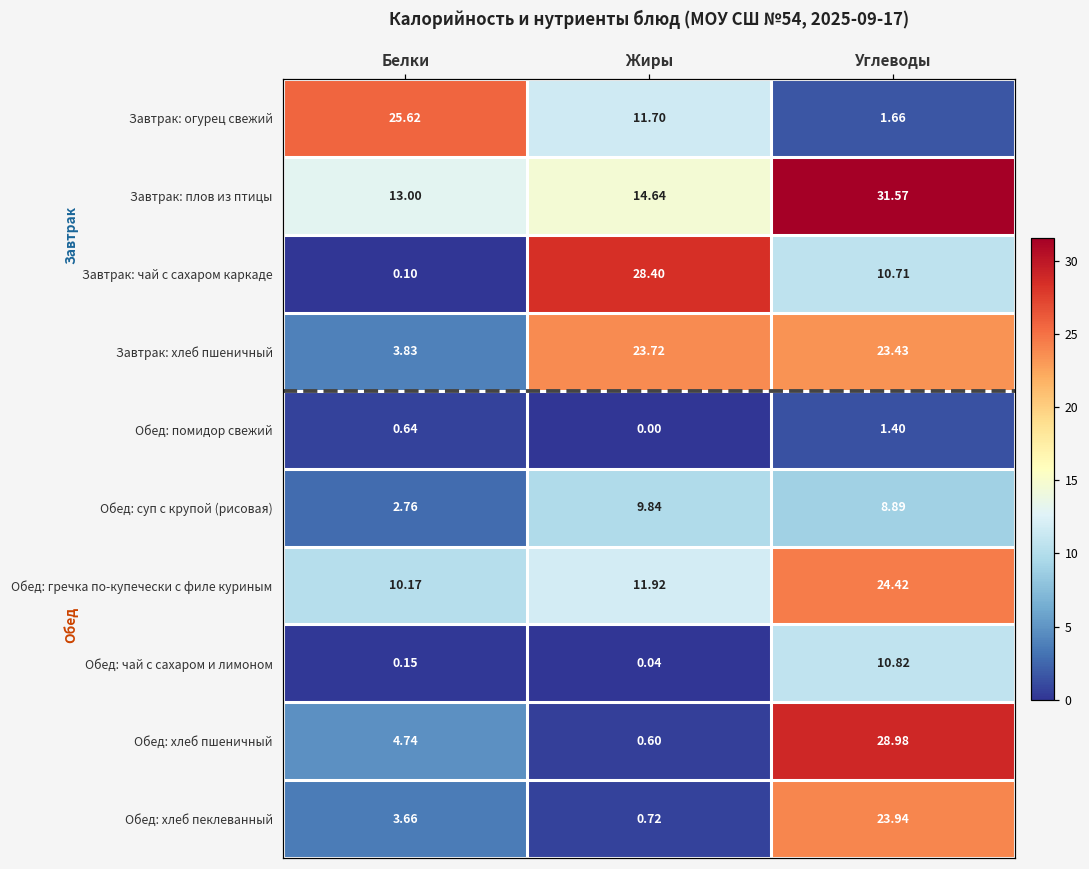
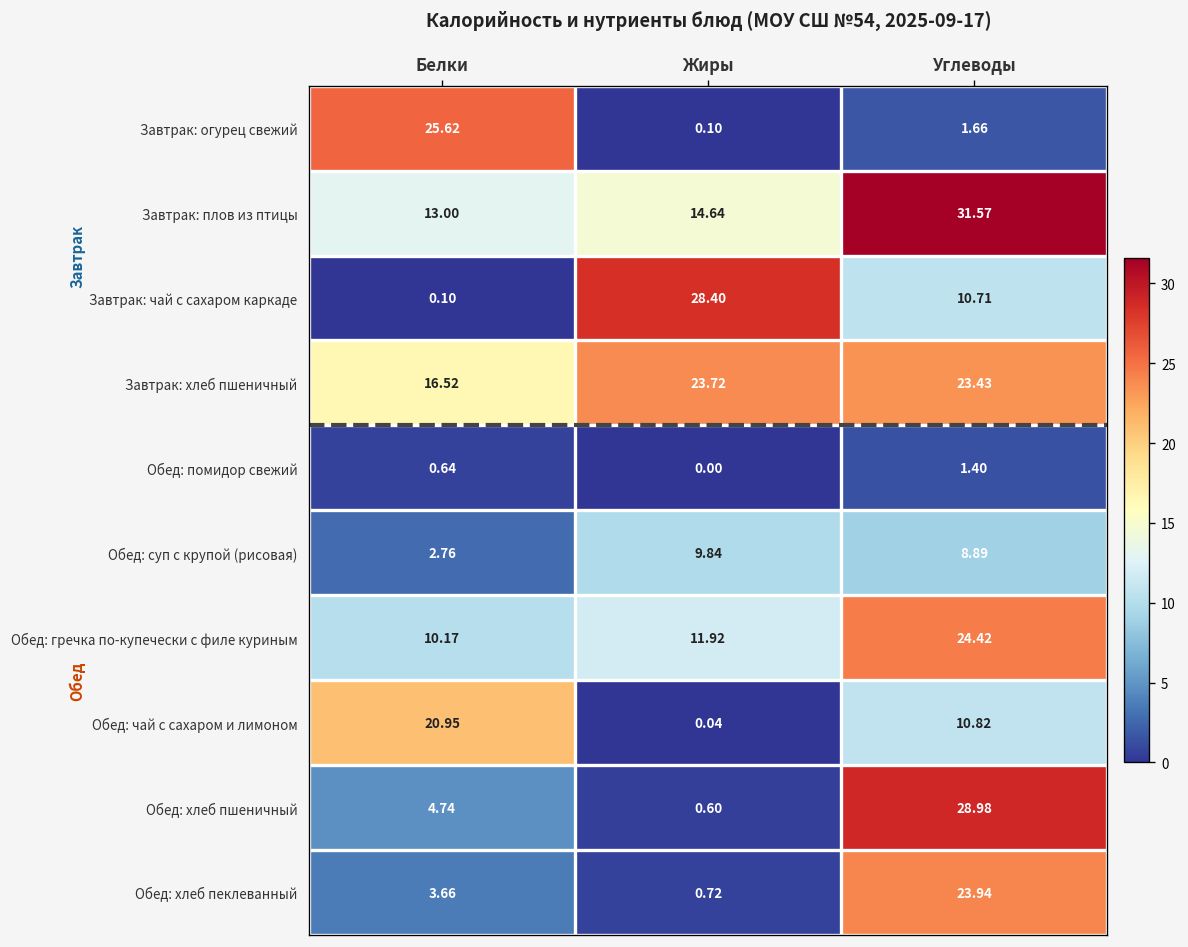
  {
    "Завтрак: огурец свежий": {
      "Белки": 25.62,
-     "Жиры": 11.70,
+     "Жиры": 0.10,
      "Углеводы": 1.66
    },
    "Завтрак: плов из птицы": {
      "Белки": 13.00,
      "Жиры": 14.64,
      "Углеводы": 31.57
    },
    "Завтрак: чай с сахаром каркаде": {
      "Белки": 0.10,
      "Жиры": 28.40,
      "Углеводы": 10.71
    },
    "Завтрак: хлеб пшеничный": {
-     "Белки": 3.83,
+     "Белки": 16.52,
      "Жиры": 23.72,
      "Углеводы": 23.43
    },
    "Обед: помидор свежий": {
      "Белки": 0.64,
      "Жиры": 0.00,
      "Углеводы": 1.40
    },
    "Обед: суп с крупой (рисовая)": {
      "Белки": 2.76,
      "Жиры": 9.84,
      "Углеводы": 8.89
    },
    "Обед: гречка по-купечески с филе куриным": {
      "Белки": 10.17,
      "Жиры": 11.92,
      "Углеводы": 24.42
    },
    "Обед: чай с сахаром и лимоном": {
-     "Белки": 0.15,
+     "Белки": 20.95,
      "Жиры": 0.04,
      "Углеводы": 10.82
    },
    "Обед: хлеб пшеничный": {
      "Белки": 4.74,
      "Жиры": 0.60,
      "Углеводы": 28.98
    },
    "Обед: хлеб пеклеванный": {
      "Белки": 3.66,
      "Жиры": 0.72,
      "Углеводы": 23.94
    }
  }
